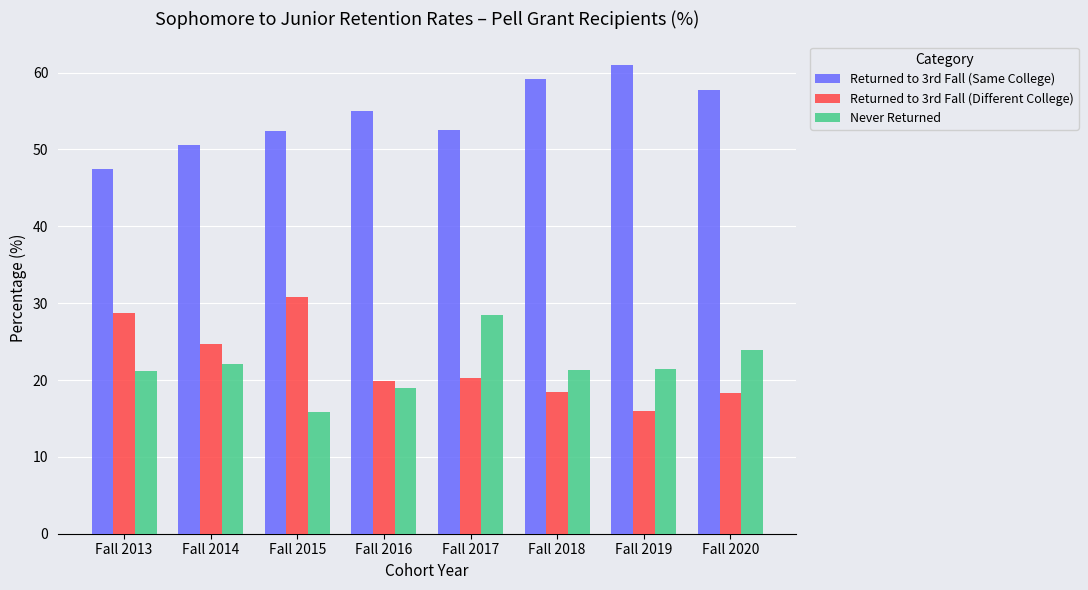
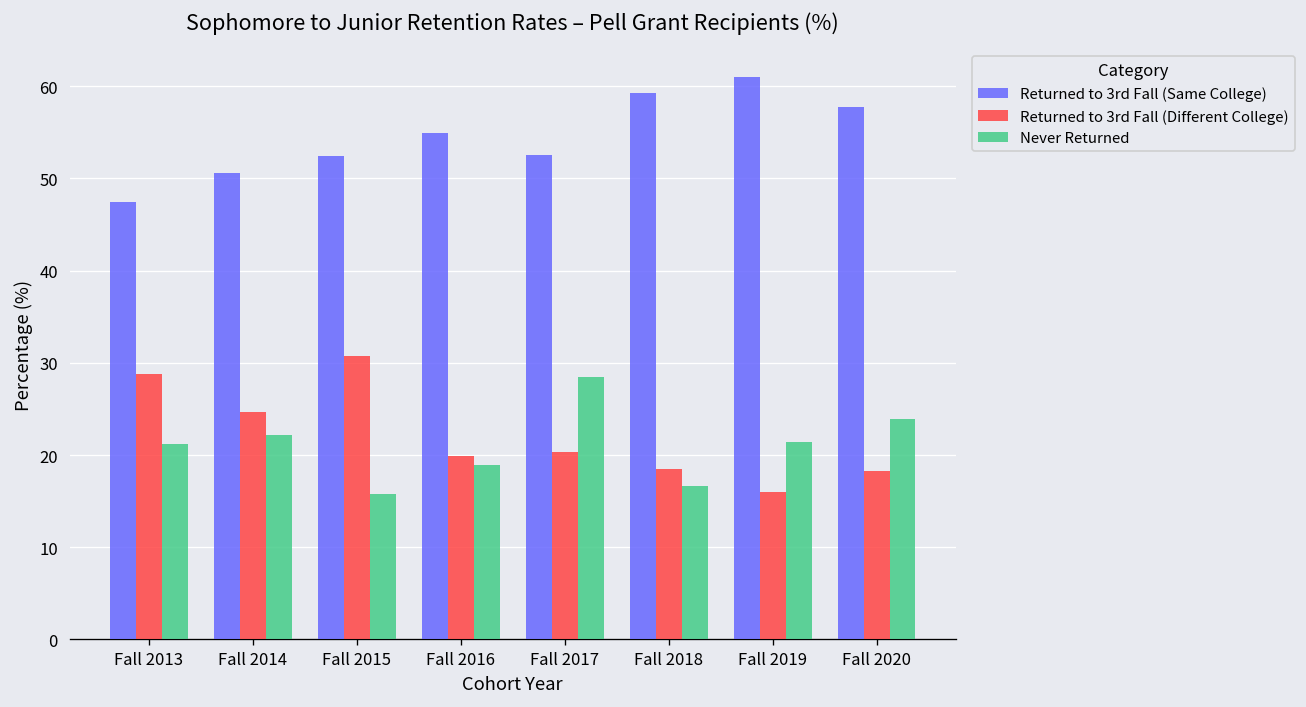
  {
    "Returned to 3rd Fall (Same College)": {
      "Fall 2013": 47,
      "Fall 2014": 51,
      "Fall 2015": 52,
      "Fall 2016": 55,
      "Fall 2017": 53,
      "Fall 2018": 59,
      "Fall 2019": 61,
      "Fall 2020": 58
    },
    "Returned to 3rd Fall (Different College)": {
      "Fall 2013": 29,
      "Fall 2014": 25,
      "Fall 2015": 31,
      "Fall 2016": 20,
      "Fall 2017": 20,
      "Fall 2018": 18,
      "Fall 2019": 16,
      "Fall 2020": 18
    },
    "Never Returned": {
      "Fall 2013": 21,
      "Fall 2014": 22,
      "Fall 2015": 16,
      "Fall 2016": 19,
      "Fall 2017": 28,
-     "Fall 2018": 21,
+     "Fall 2018": 17,
      "Fall 2019": 21,
      "Fall 2020": 24
    }
  }
